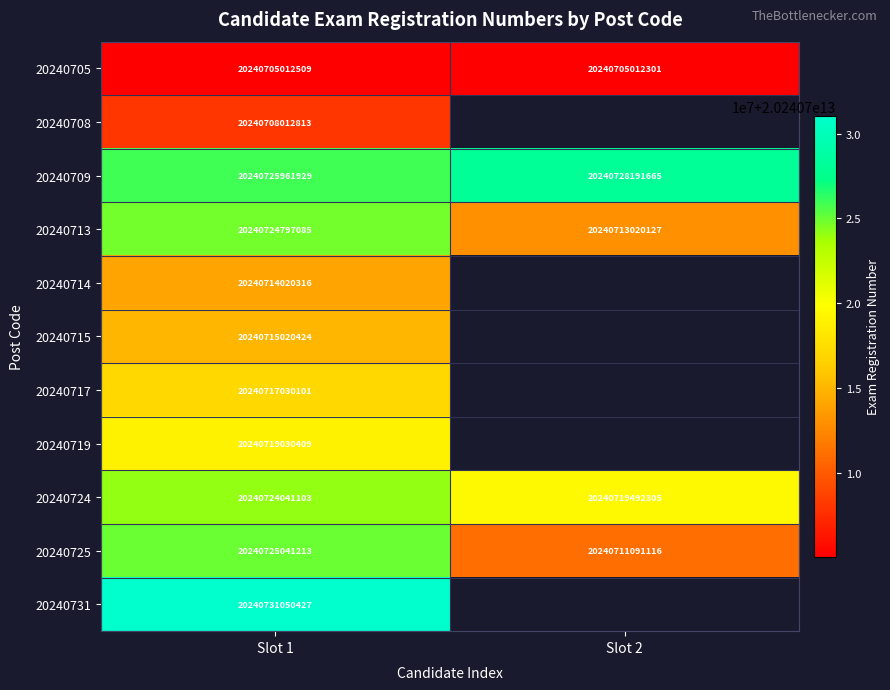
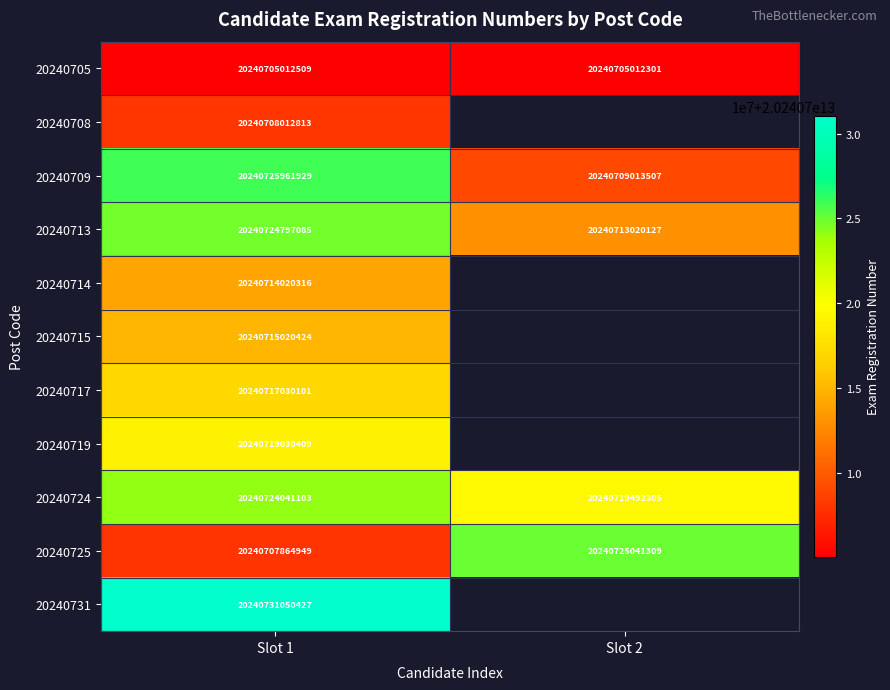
  {
    "20240705": {
      "Slot 1": 20240705012509,
      "Slot 2": 20240705012301
    },
    "20240708": {
      "Slot 1": 20240708012813
    },
    "20240709": {
      "Slot 1": 20240725961929,
-     "Slot 2": 20240728191665
+     "Slot 2": 20240709013507
    },
    "20240713": {
      "Slot 1": 20240724797085,
      "Slot 2": 20240713020127
    },
    "20240714": {
      "Slot 1": 20240714020316
    },
    "20240715": {
      "Slot 1": 20240715020424
    },
    "20240717": {
      "Slot 1": 20240717030101
    },
    "20240719": {
      "Slot 1": 20240719030409
    },
    "20240724": {
      "Slot 1": 20240724041103,
      "Slot 2": 20240719492305
    },
    "20240725": {
-     "Slot 1": 20240725041213,
-     "Slot 2": 20240711091116
+     "Slot 1": 20240707864949,
+     "Slot 2": 20240725041309
    },
    "20240731": {
      "Slot 1": 20240731050427
    }
  }
